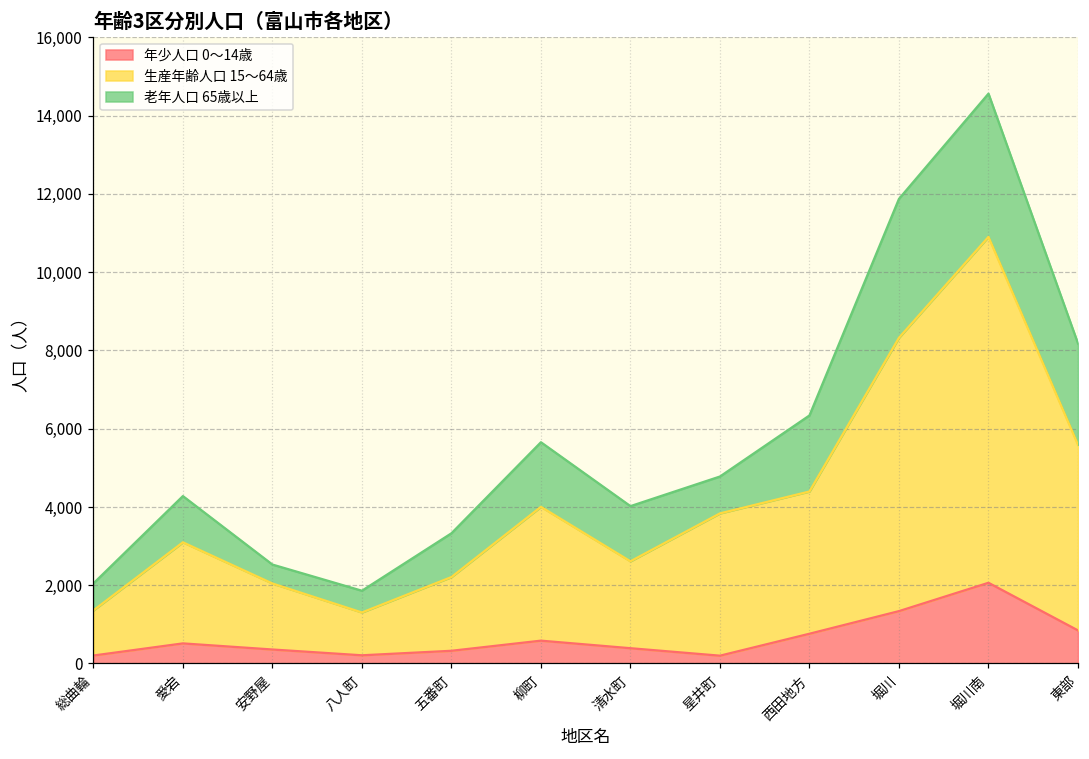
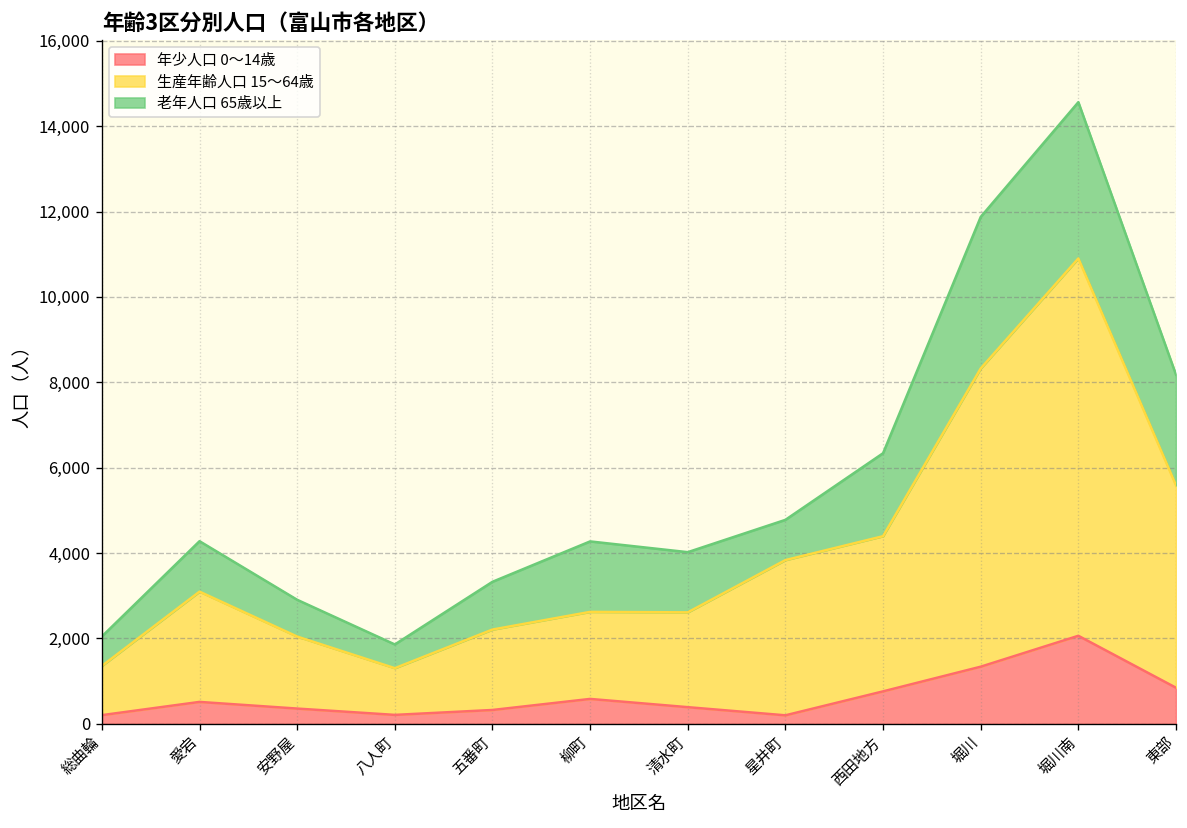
  {
    "年少人口 0～14歳": {
      "総曲輪": "200",
      "愛宕": "500",
      "安野屋": "400",
      "八人町": "200",
      "五番町": "300",
      "柳町": "600",
      "清水町": "400",
      "星井町": "200",
      "西田地方": "800",
      "堀川": "1,300",
      "堀川南": "2,100",
      "東部": "800"
    },
    "生産年齢人口 15～64歳": {
      "総曲輪": "1,200",
      "愛宕": "2,600",
      "安野屋": "1,700",
      "八人町": "1,100",
      "五番町": "1,900",
-     "柳町": "3,400",
+     "柳町": "2,000",
      "清水町": "2,200",
      "星井町": "3,600",
      "西田地方": "3,600",
      "堀川": "7,000",
      "堀川南": "8,800",
      "東部": "4,700"
    },
    "老年人口 65歳以上": {
      "総曲輪": "700",
      "愛宕": "1,200",
-     "安野屋": "500",
+     "安野屋": "900",
      "八人町": "600",
      "五番町": "1,100",
      "柳町": "1,700",
      "清水町": "1,400",
      "星井町": "900",
      "西田地方": "1,900",
      "堀川": "3,600",
      "堀川南": "3,700",
      "東部": "2,600"
    }
  }
